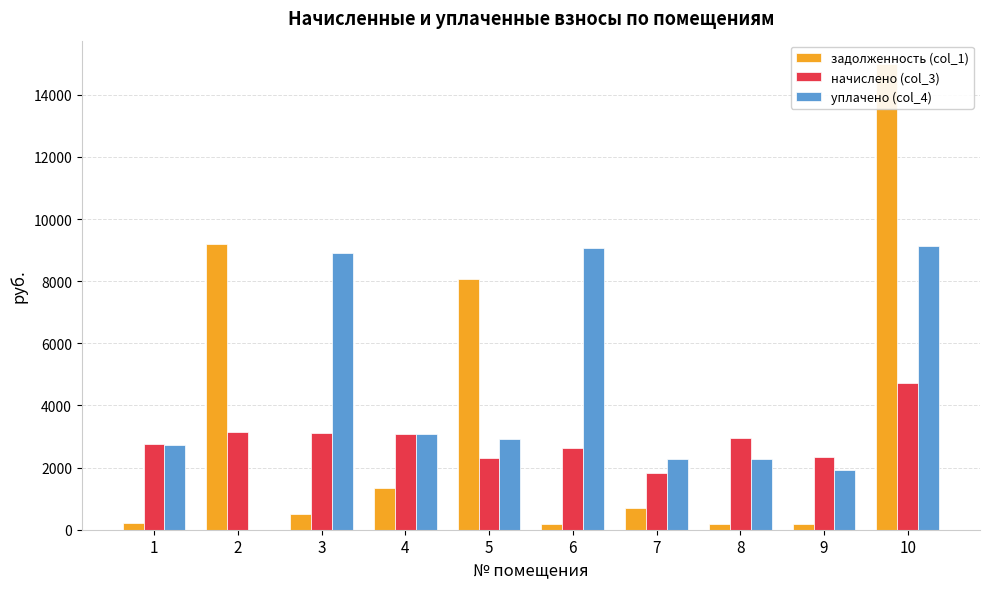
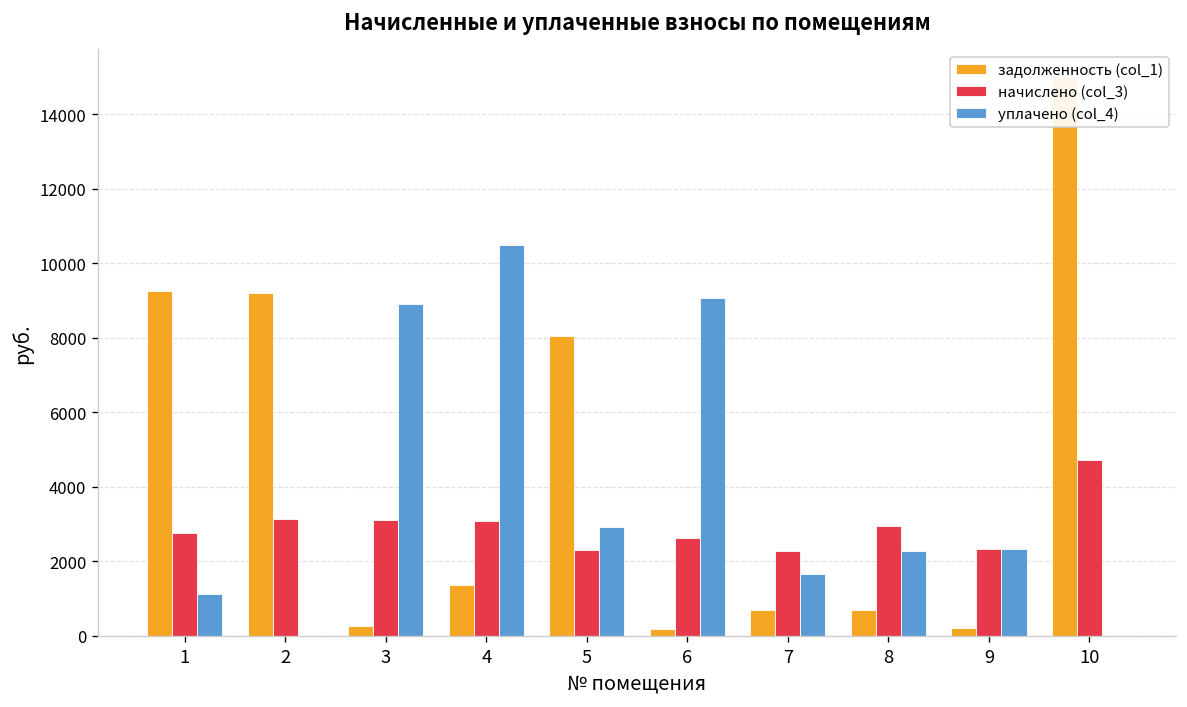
  {
    "задолженность (col_1)": {
-     "1": 200,
+     "1": 9200,
      "2": 9200,
-     "3": 500,
+     "3": 300,
      "4": 1400,
      "5": 8100,
      "6": 200,
      "7": 700,
-     "8": 200,
+     "8": 700,
      "9": 200
    },
    "начислено (col_3)": {
      "1": 2700,
      "2": 3100,
      "3": 3100,
      "4": 3100,
      "5": 2300,
      "6": 2600,
-     "7": 1800,
+     "7": 2300,
      "8": 2900,
      "9": 2300,
      "10": 4700
    },
    "уплачено (col_4)": {
-     "1": 2700,
+     "1": 1100,
      "2": 0,
      "3": 8900,
-     "4": 3100,
+     "4": 10500,
      "5": 2900,
      "6": 9100,
-     "7": 2300,
+     "7": 1600,
      "8": 2300,
-     "9": 1900,
-     "10": 9100
+     "9": 2300,
+     "10": 0
    }
  }
